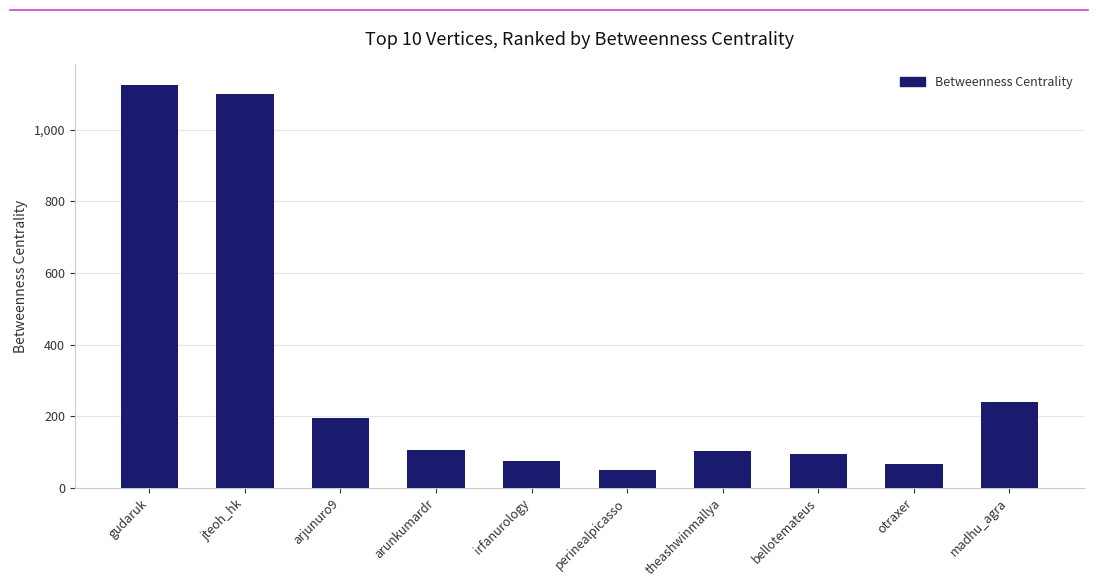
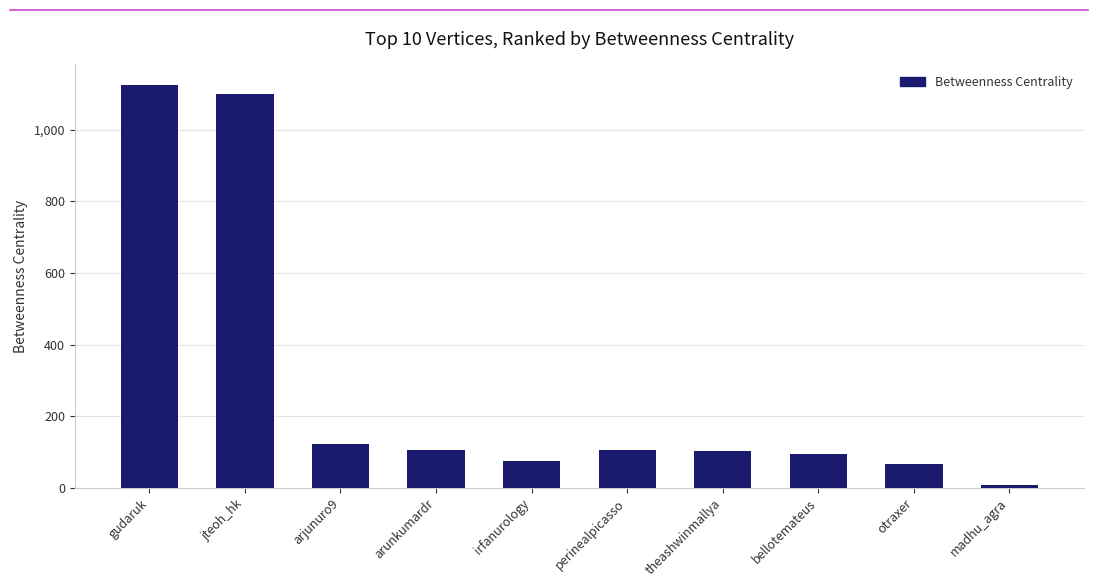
  {
    "gudaruk": "1,130",
    "jteoh_hk": "1,100",
-   "arjunuro9": "190",
+   "arjunuro9": "120",
    "arunkumardr": "110",
    "irfanurology": "70",
-   "perinealpicasso": "50",
+   "perinealpicasso": "100",
    "theashwinmallya": "100",
    "bellotemateus": "90",
    "otraxer": "70",
-   "madhu_agra": "240"
+   "madhu_agra": "10"
  }
